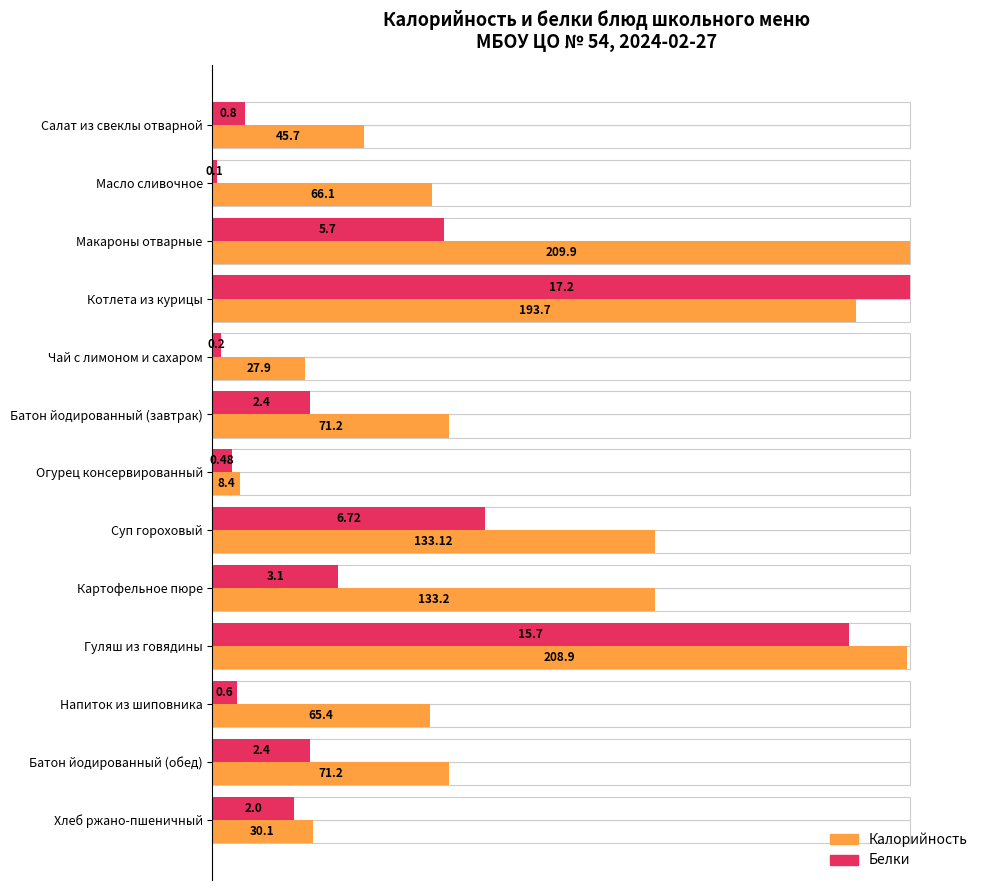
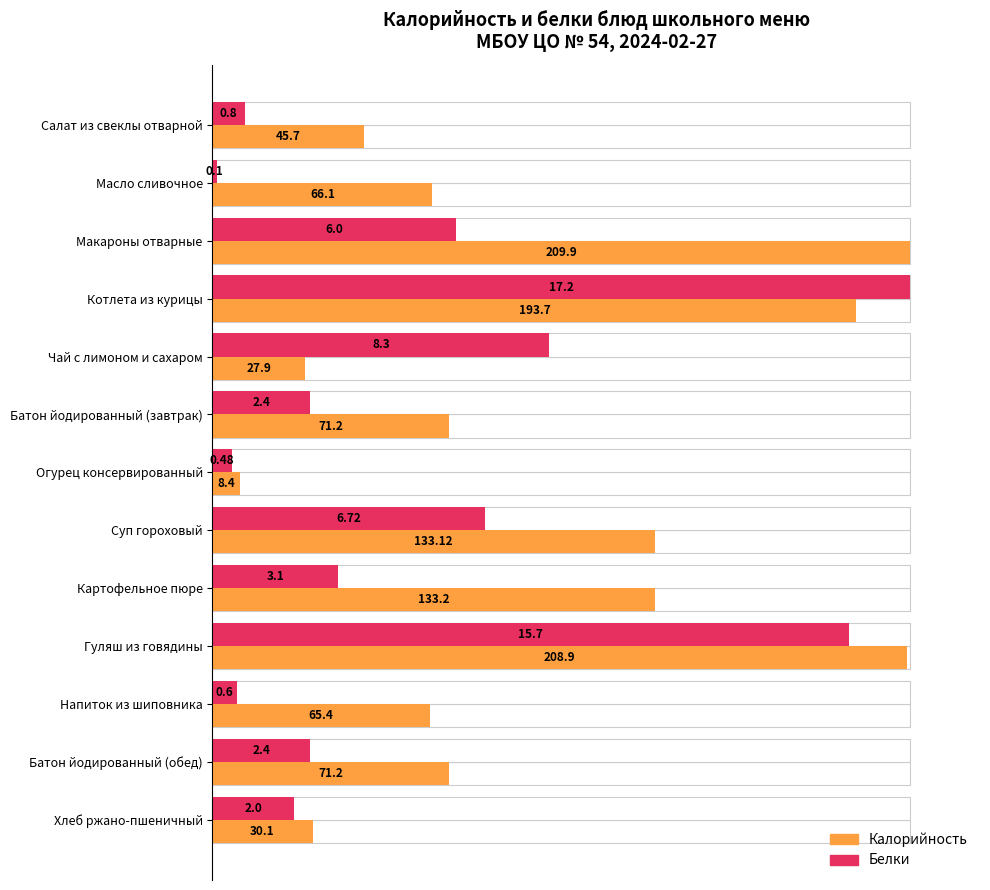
  {
    "Белки": {
-     "Макароны отварные": 5.7,
-     "Чай с лимоном и сахаром": 0.2
+     "Макароны отварные": 6.0,
+     "Чай с лимоном и сахаром": 8.3
    }
  }
